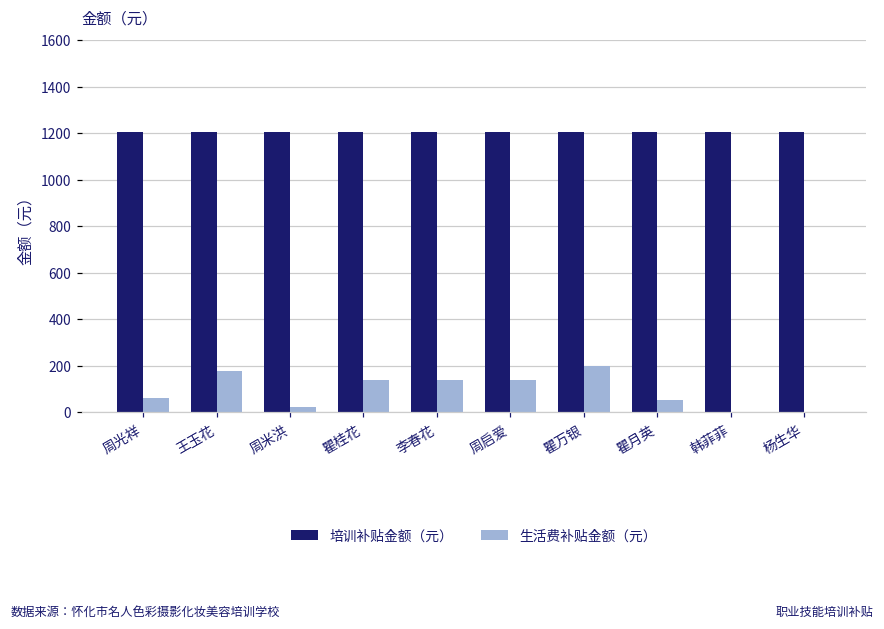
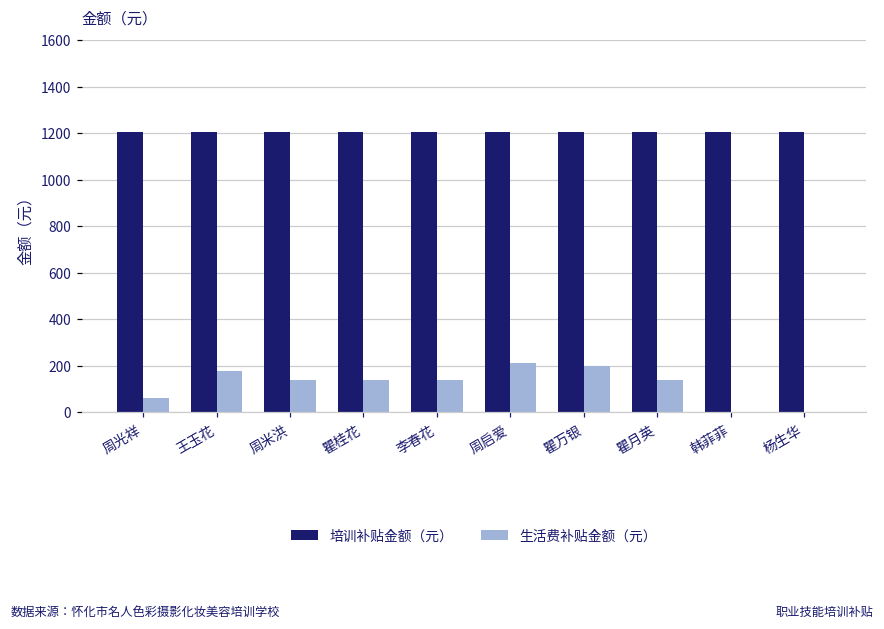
  {
    "培训补贴金额（元）": {
      "周光祥": 1210,
      "王玉花": 1210,
      "周米洪": 1210,
      "瞿桂花": 1210,
      "李春花": 1210,
      "周启爱": 1210,
      "瞿万银": 1210,
      "瞿月英": 1210,
      "韩菲菲": 1210,
      "杨生华": 1210
    },
    "生活费补贴金额（元）": {
      "周光祥": 60,
      "王玉花": 180,
-     "周米洪": 20,
+     "周米洪": 140,
      "瞿桂花": 140,
      "李春花": 140,
-     "周启爱": 140,
+     "周启爱": 210,
      "瞿万银": 200,
-     "瞿月英": 50,
+     "瞿月英": 140,
      "韩菲菲": 0,
      "杨生华": 0
    }
  }
